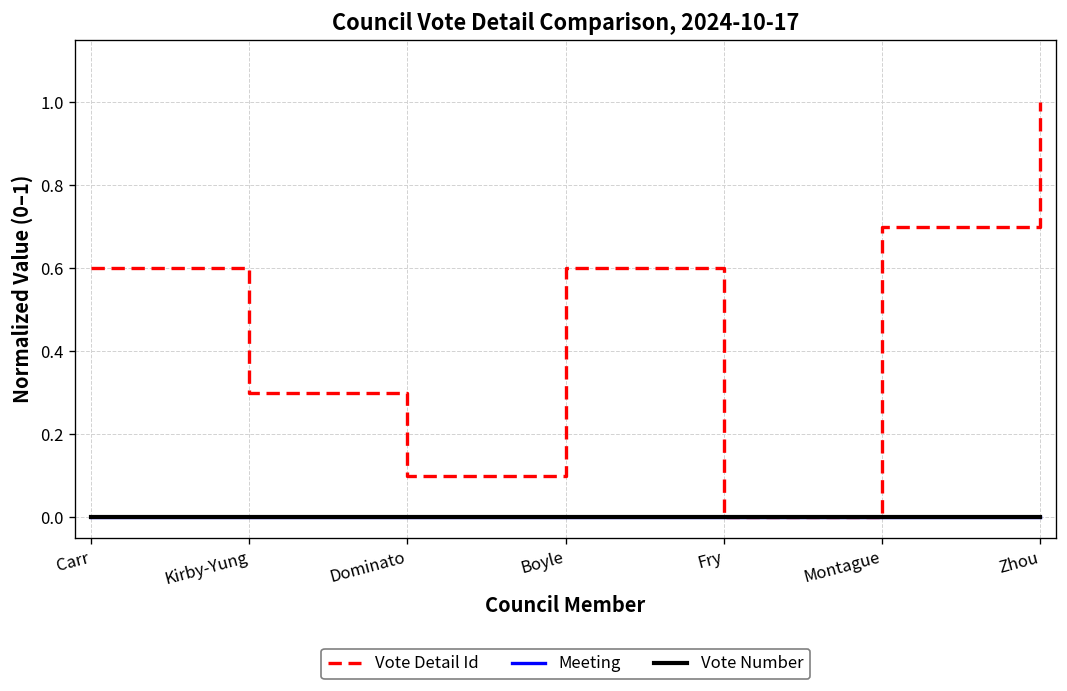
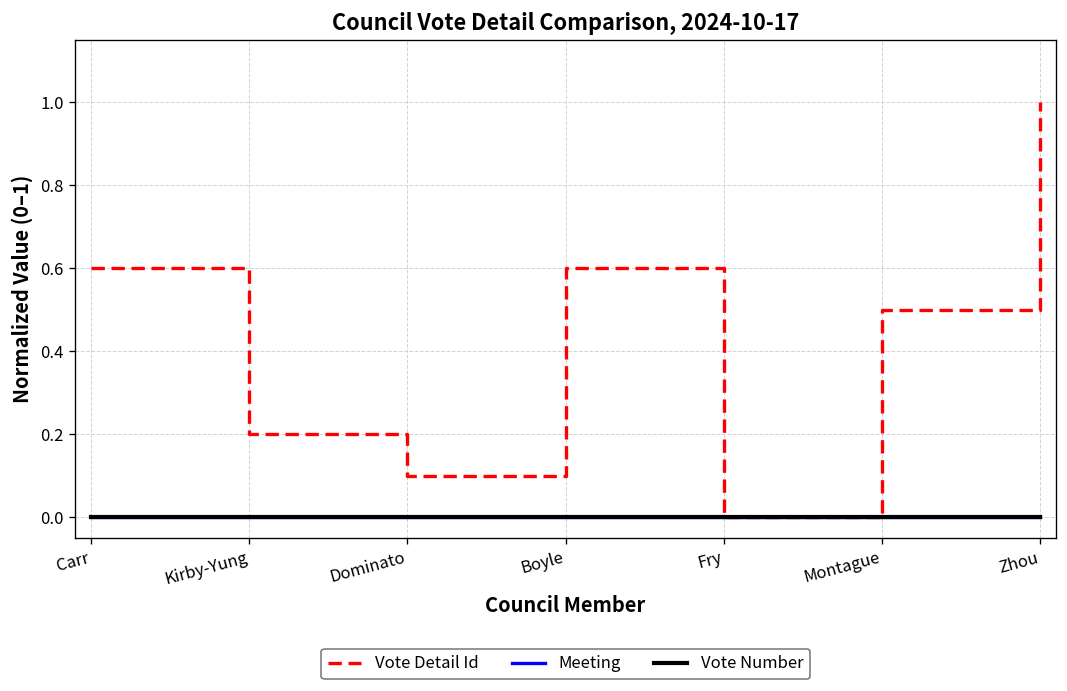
  {
    "Vote Detail Id": {
      "Carr": 0.60,
-     "Kirby-Yung": 0.30,
+     "Kirby-Yung": 0.20,
      "Dominato": 0.10,
      "Boyle": 0.60,
-     "Montague": 0.70,
+     "Montague": 0.50,
      "Zhou": 1.00
    },
    "Vote Number": {
      "Carr": 0.00,
      "Kirby-Yung": 0.00,
      "Dominato": 0.00,
      "Boyle": 0.00,
      "Montague": 0.00,
      "Zhou": 0.00
    }
  }
